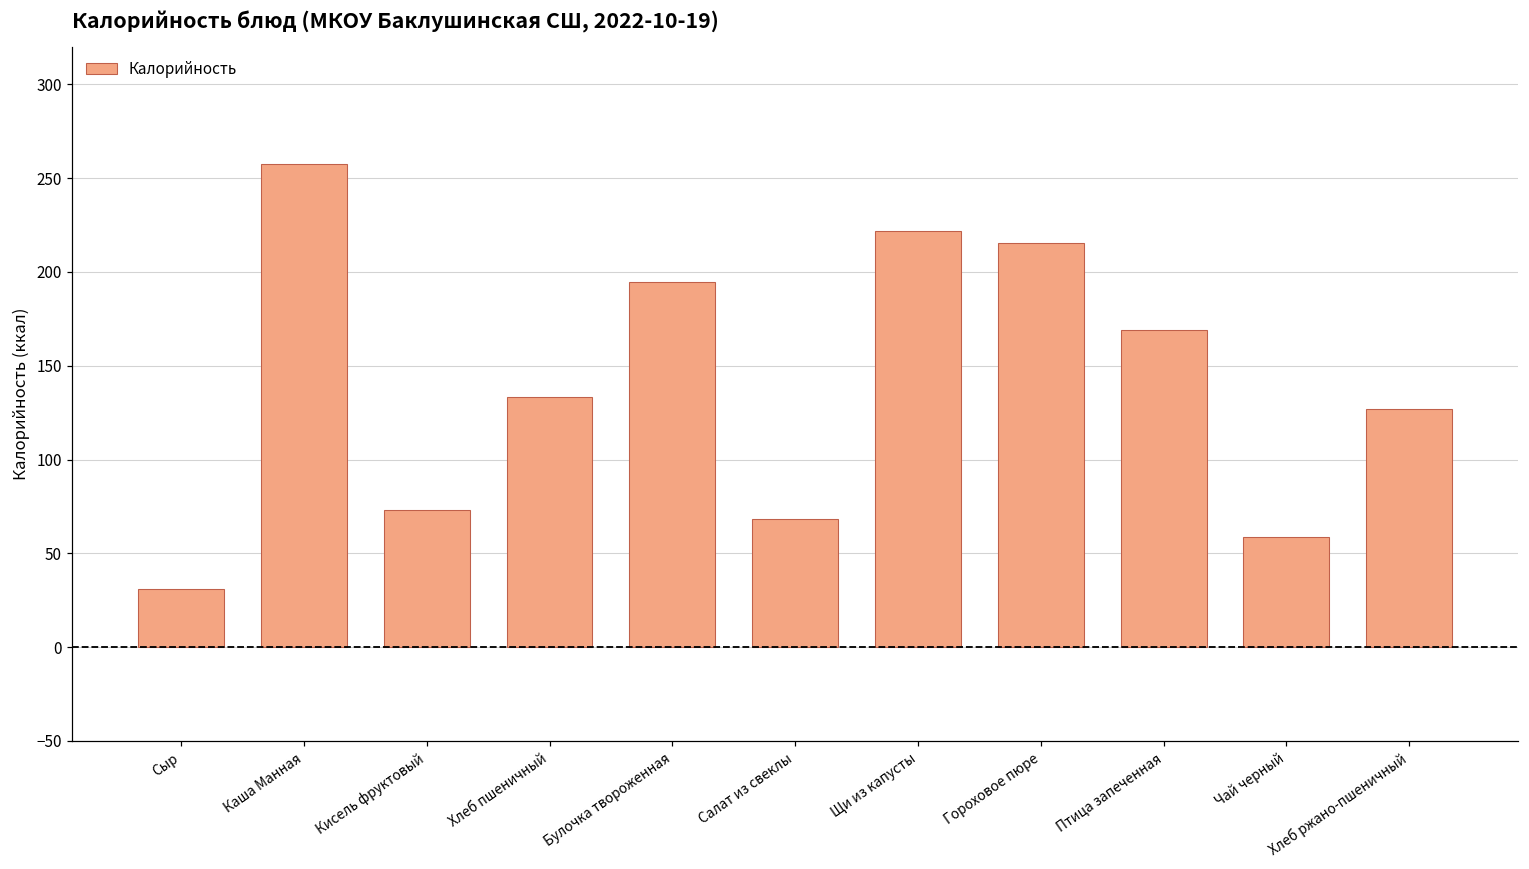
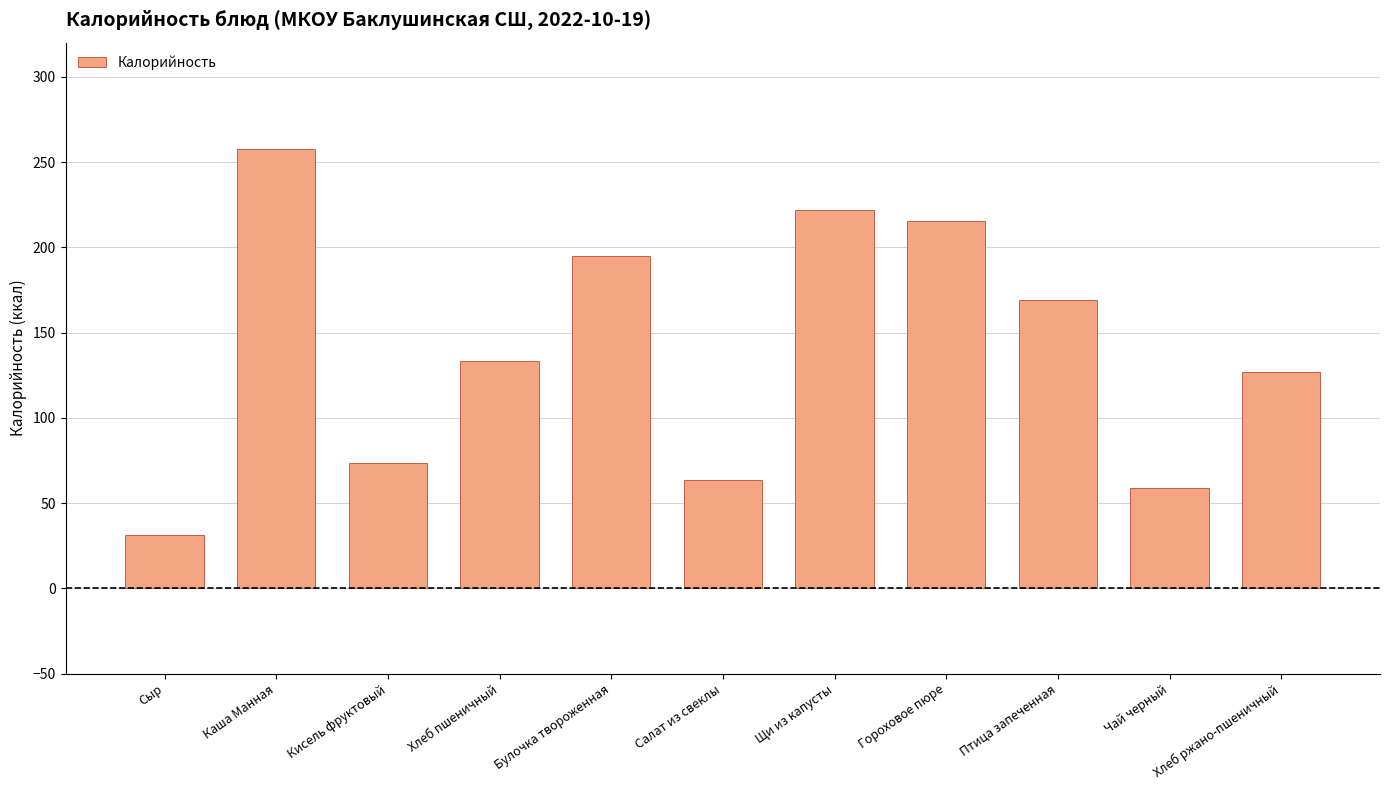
  {
    "Сыр": 31,
    "Каша Манная": 258,
    "Кисель фруктовый": 73,
    "Хлеб пшеничный": 133,
    "Булочка твороженная": 195,
-   "Салат из свеклы": 68,
+   "Салат из свеклы": 64,
    "Щи из капусты": 222,
    "Гороховое пюре": 216,
    "Птица запеченная": 169,
    "Чай черный": 59,
    "Хлеб ржано-пшеничный": 127
  }
